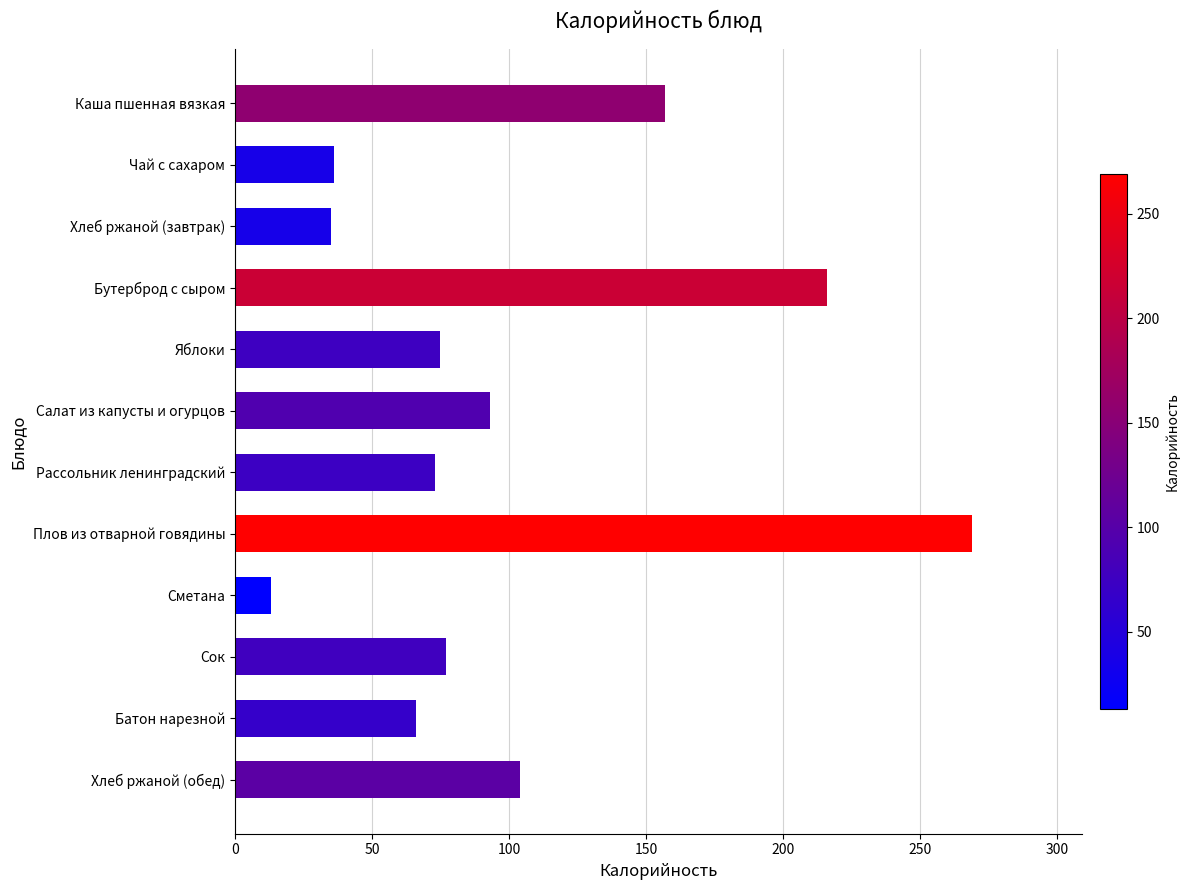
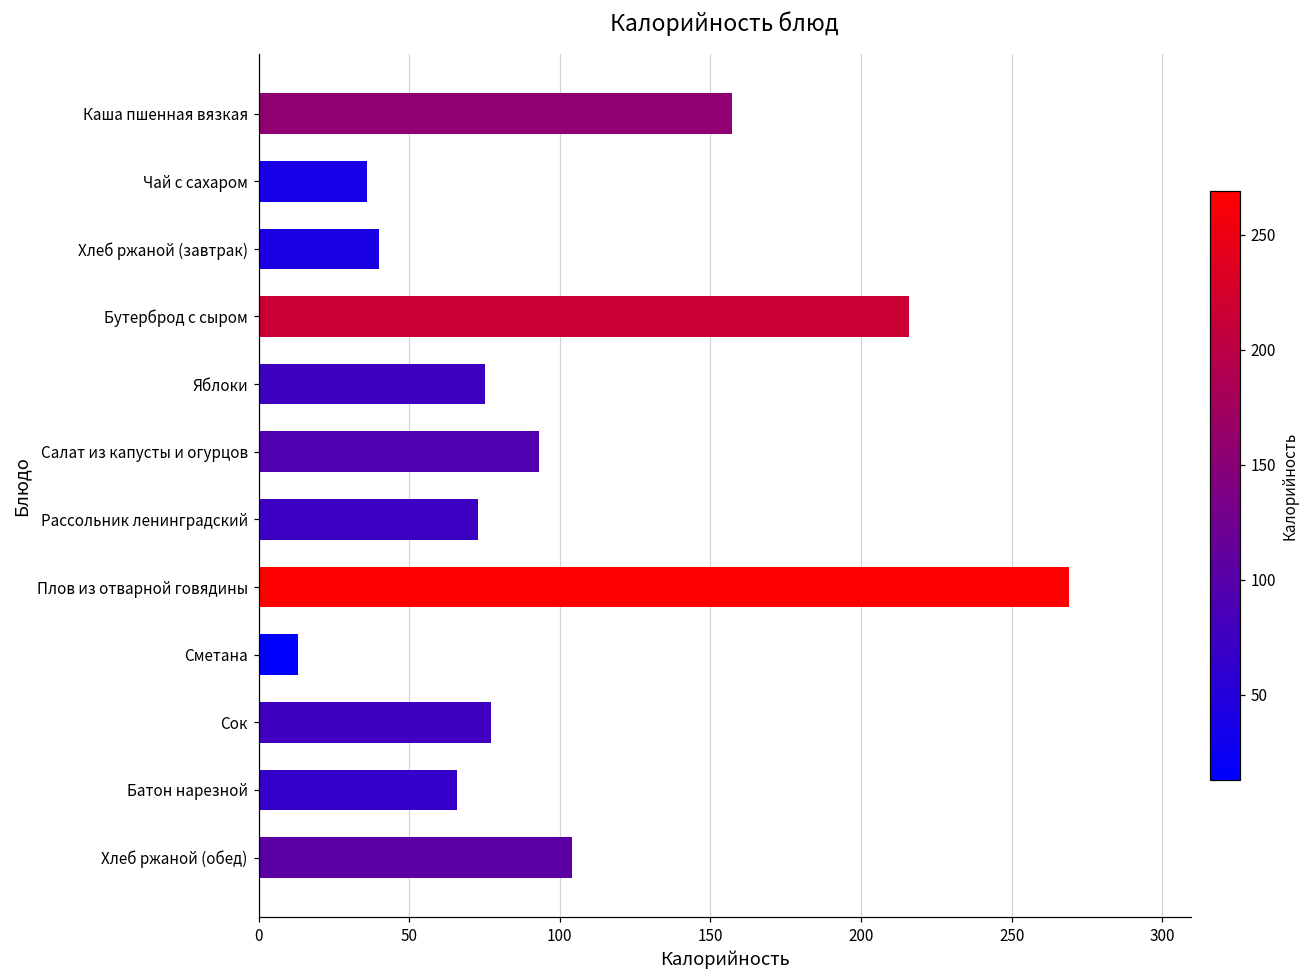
  {
    "Каша пшенная вязкая": 157,
    "Чай с сахаром": 36,
-   "Хлеб ржаной (завтрак)": 35,
+   "Хлеб ржаной (завтрак)": 40,
    "Бутерброд с сыром": 216,
    "Яблоки": 75,
    "Салат из капусты и огурцов": 93,
    "Рассольник ленинградский": 73,
    "Плов из отварной говядины": 269,
    "Сметана": 13,
    "Сок": 77,
    "Батон нарезной": 66,
    "Хлеб ржаной (обед)": 104
  }
